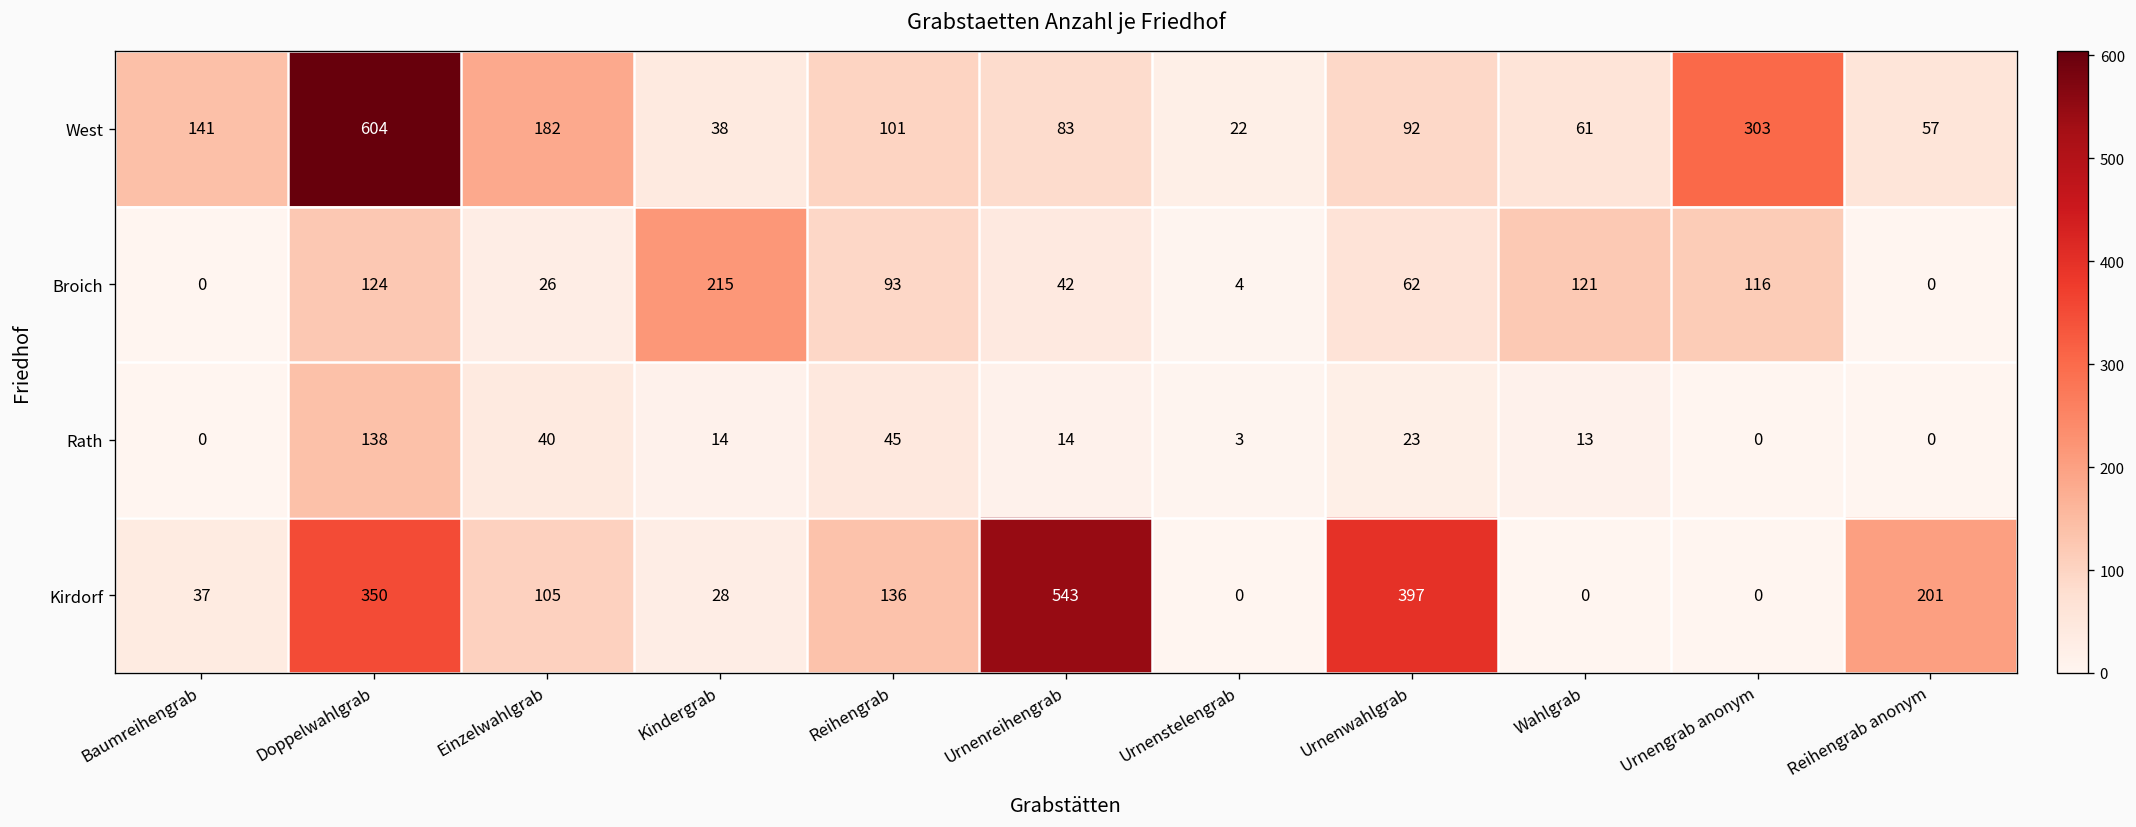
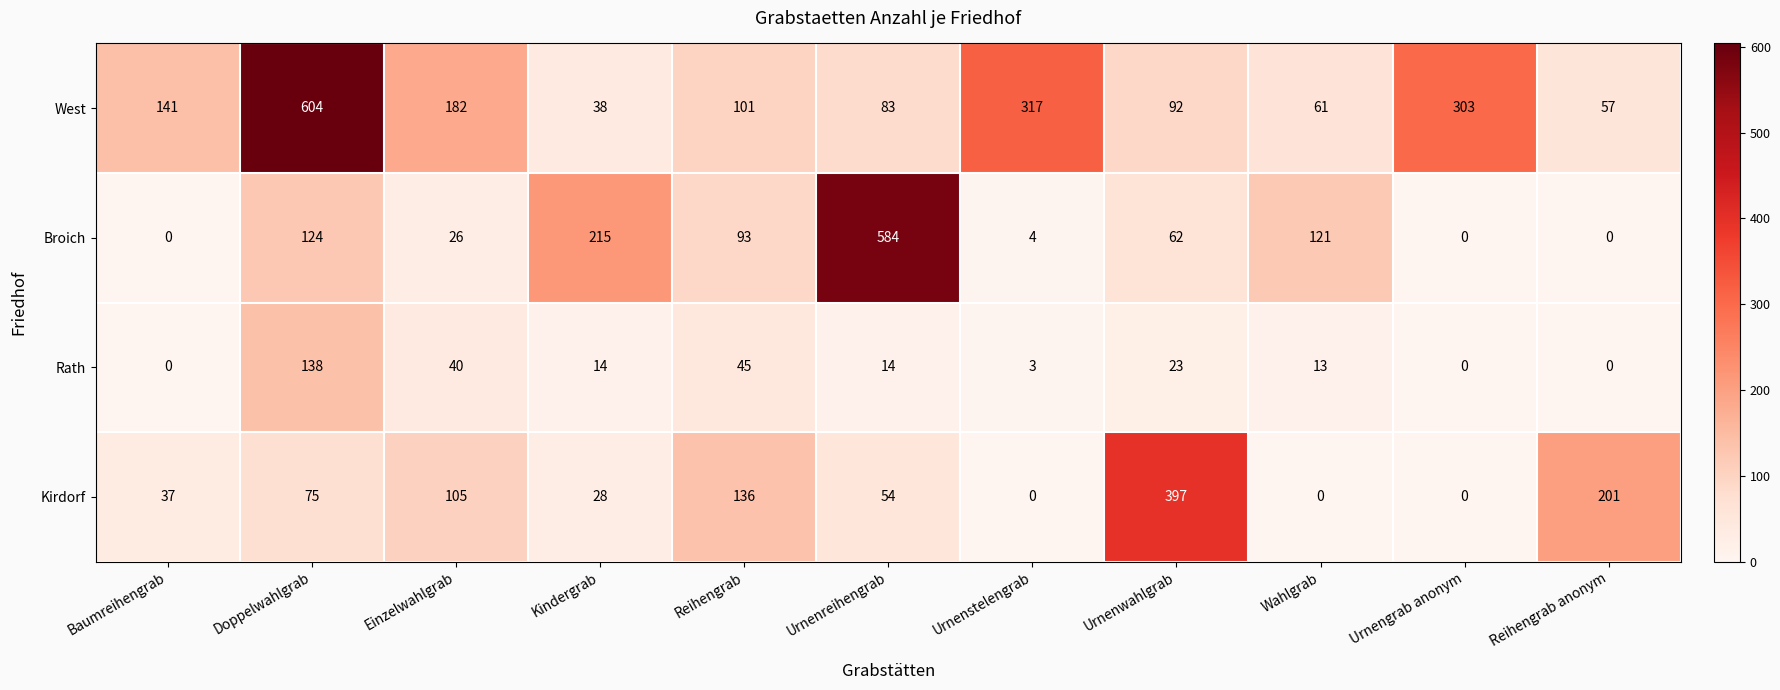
  {
    "West": {
      "Baumreihengrab": 141,
      "Doppelwahlgrab": 604,
      "Einzelwahlgrab": 182,
      "Kindergrab": 38,
      "Reihengrab": 101,
      "Urnenreihengrab": 83,
-     "Urnenstelengrab": 22,
+     "Urnenstelengrab": 317,
      "Urnenwahlgrab": 92,
      "Wahlgrab": 61,
      "Urnengrab anonym": 303,
      "Reihengrab anonym": 57
    },
    "Broich": {
      "Baumreihengrab": 0,
      "Doppelwahlgrab": 124,
      "Einzelwahlgrab": 26,
      "Kindergrab": 215,
      "Reihengrab": 93,
-     "Urnenreihengrab": 42,
+     "Urnenreihengrab": 584,
      "Urnenstelengrab": 4,
      "Urnenwahlgrab": 62,
      "Wahlgrab": 121,
-     "Urnengrab anonym": 116,
+     "Urnengrab anonym": 0,
      "Reihengrab anonym": 0
    },
    "Rath": {
      "Baumreihengrab": 0,
      "Doppelwahlgrab": 138,
      "Einzelwahlgrab": 40,
      "Kindergrab": 14,
      "Reihengrab": 45,
      "Urnenreihengrab": 14,
      "Urnenstelengrab": 3,
      "Urnenwahlgrab": 23,
      "Wahlgrab": 13,
      "Urnengrab anonym": 0,
      "Reihengrab anonym": 0
    },
    "Kirdorf": {
      "Baumreihengrab": 37,
-     "Doppelwahlgrab": 350,
+     "Doppelwahlgrab": 75,
      "Einzelwahlgrab": 105,
      "Kindergrab": 28,
      "Reihengrab": 136,
-     "Urnenreihengrab": 543,
+     "Urnenreihengrab": 54,
      "Urnenstelengrab": 0,
      "Urnenwahlgrab": 397,
      "Wahlgrab": 0,
      "Urnengrab anonym": 0,
      "Reihengrab anonym": 201
    }
  }
